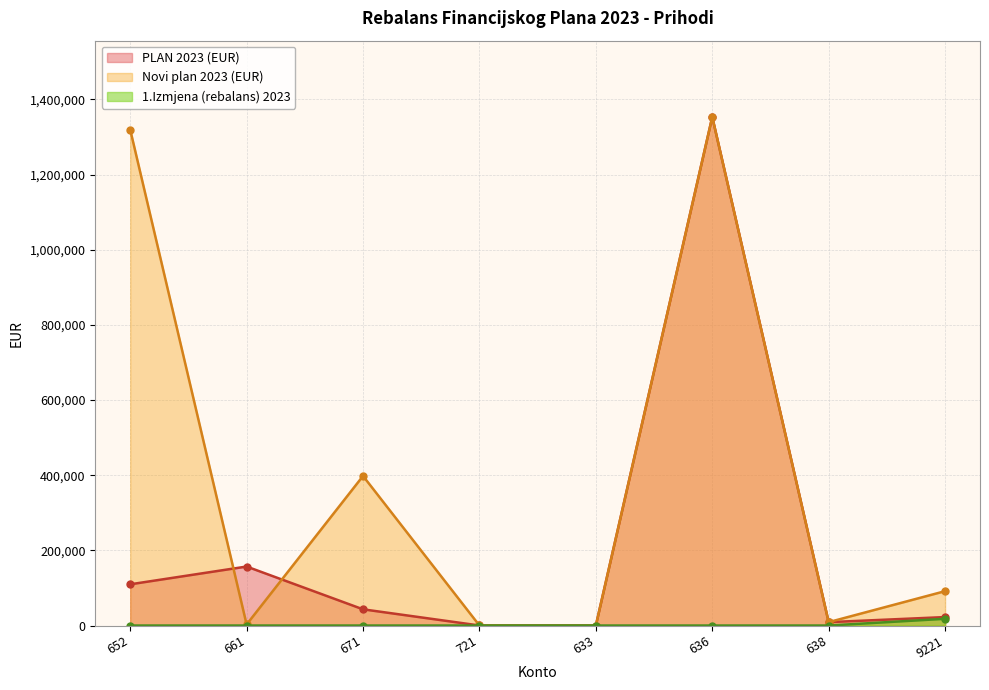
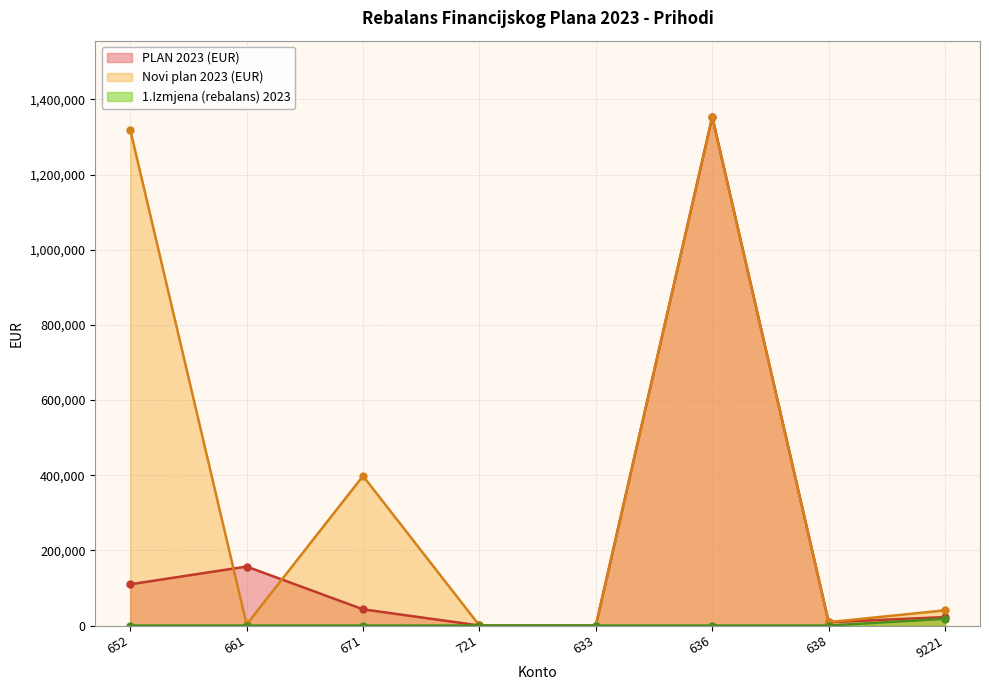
  {
    "PLAN 2023 (EUR)": {
      "652": "110,000",
      "661": "160,000",
      "671": "40,000"
    },
    "Novi plan 2023 (EUR)": {
      "652": "1,320,000",
      "671": "400,000",
-     "9221": "90,000"
+     "9221": "40,000"
    },
    "1.Izmjena (rebalans) 2023": {
      "652": "0",
      "671": "0",
      "636": "0",
      "638": "0"
    }
  }
